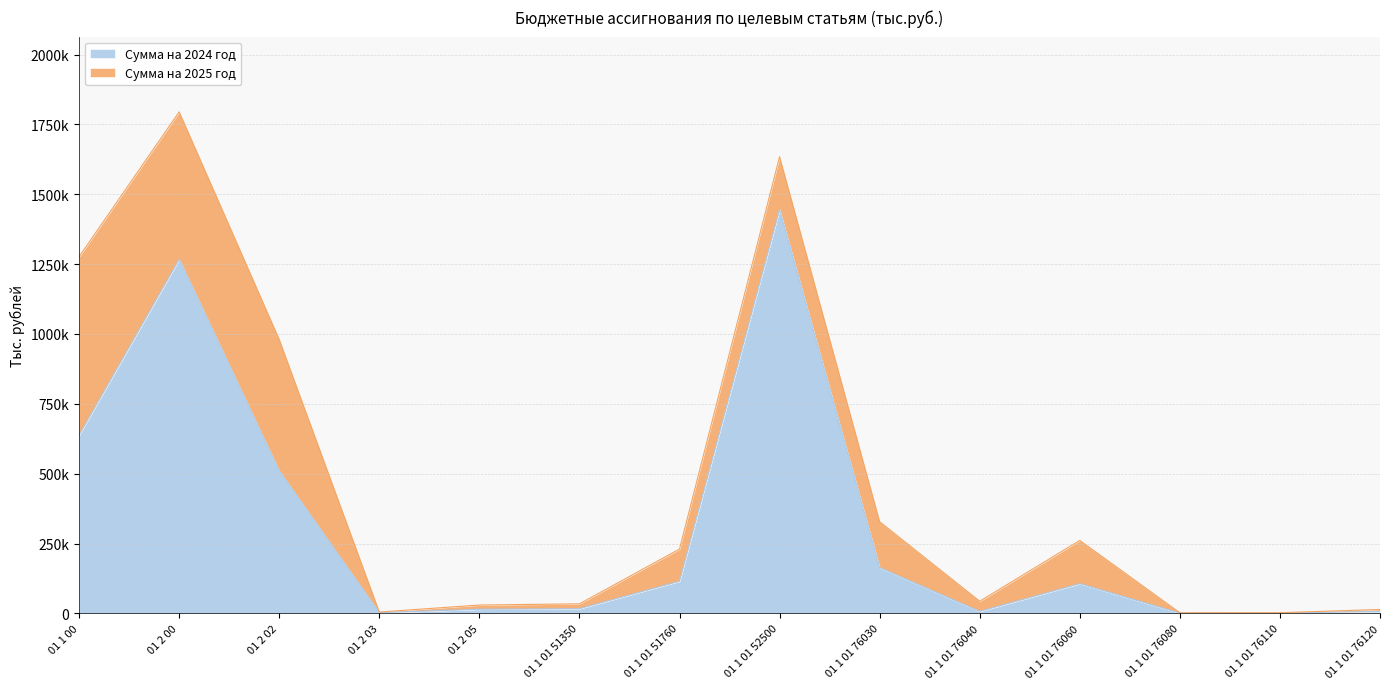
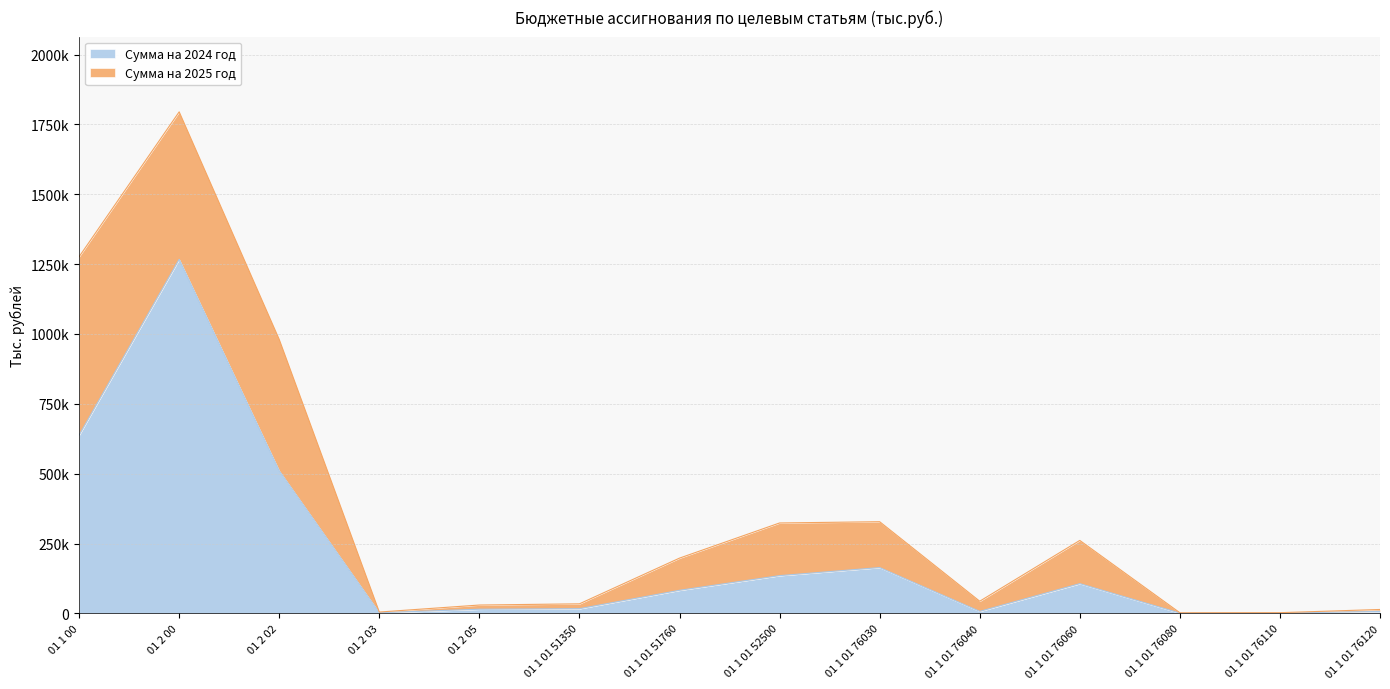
  {
    "Сумма на 2024 год": {
      "01 1 00": 640000,
      "01 2 00": 1270000,
      "01 2 02": 510000,
      "01 2 05": 20000,
      "01 1 01 51350": 20000,
-     "01 1 01 51760": 120000,
-     "01 1 01 52500": 1450000,
+     "01 1 01 51760": 80000,
+     "01 1 01 52500": 140000,
      "01 1 01 76030": 160000,
      "01 1 01 76040": 10000,
      "01 1 01 76060": 110000
    },
    "Сумма на 2025 год": {
      "01 1 00": 640000,
      "01 2 00": 530000,
      "01 2 02": 470000,
      "01 2 05": 20000,
      "01 1 01 51350": 20000,
      "01 1 01 51760": 120000,
      "01 1 01 52500": 190000,
      "01 1 01 76030": 160000,
      "01 1 01 76040": 40000,
      "01 1 01 76060": 150000
    }
  }
